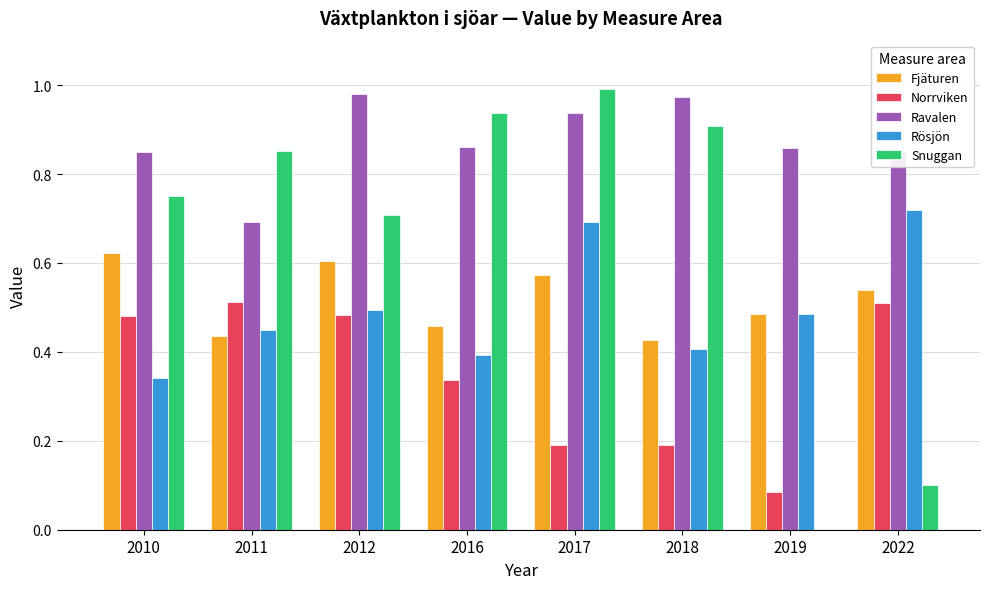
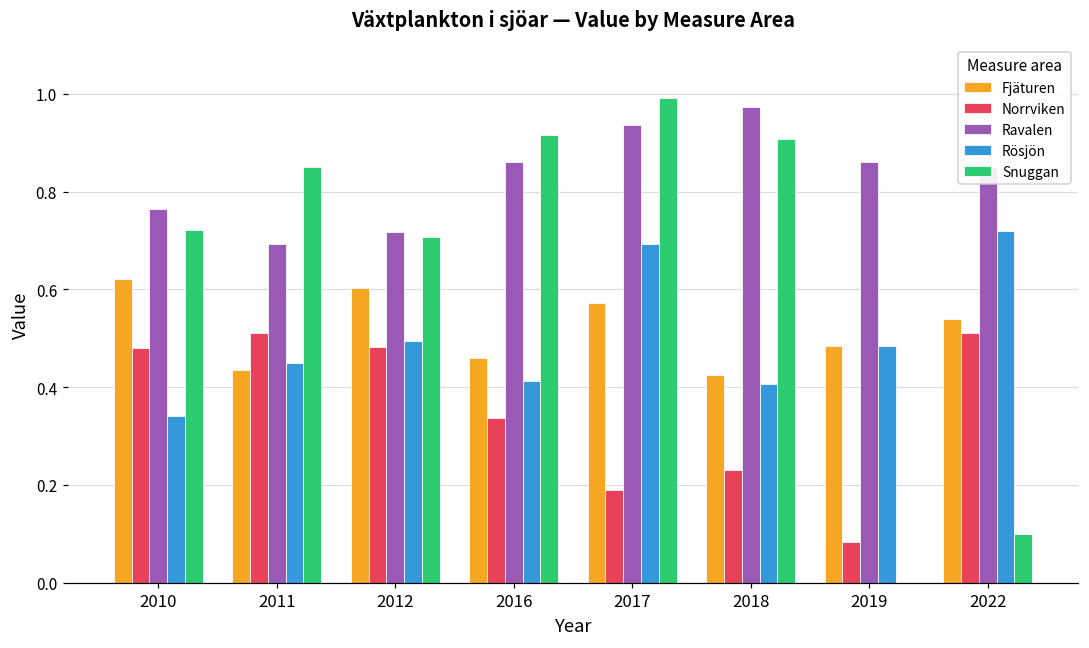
  {
    "Fjäturen": {
      "2010": 0.62,
      "2011": 0.43,
      "2012": 0.60,
      "2016": 0.46,
      "2017": 0.57,
      "2018": 0.43,
      "2019": 0.49,
      "2022": 0.54
    },
    "Norrviken": {
      "2010": 0.48,
      "2011": 0.51,
      "2012": 0.48,
      "2016": 0.34,
      "2017": 0.19,
-     "2018": 0.19,
+     "2018": 0.23,
      "2019": 0.08,
      "2022": 0.51
    },
    "Ravalen": {
-     "2010": 0.85,
+     "2010": 0.77,
      "2011": 0.69,
-     "2012": 0.98,
+     "2012": 0.72,
      "2016": 0.86,
      "2017": 0.94,
      "2018": 0.97,
      "2019": 0.86
    },
    "Rösjön": {
      "2010": 0.34,
      "2011": 0.45,
      "2012": 0.50,
-     "2016": 0.39,
+     "2016": 0.41,
      "2017": 0.69,
      "2018": 0.41,
      "2019": 0.48,
      "2022": 0.72
    },
    "Snuggan": {
-     "2010": 0.75,
+     "2010": 0.72,
      "2011": 0.85,
      "2012": 0.71,
-     "2016": 0.94,
+     "2016": 0.92,
      "2017": 0.99,
      "2018": 0.91,
      "2019": 0.00,
      "2022": 0.10
    }
  }
